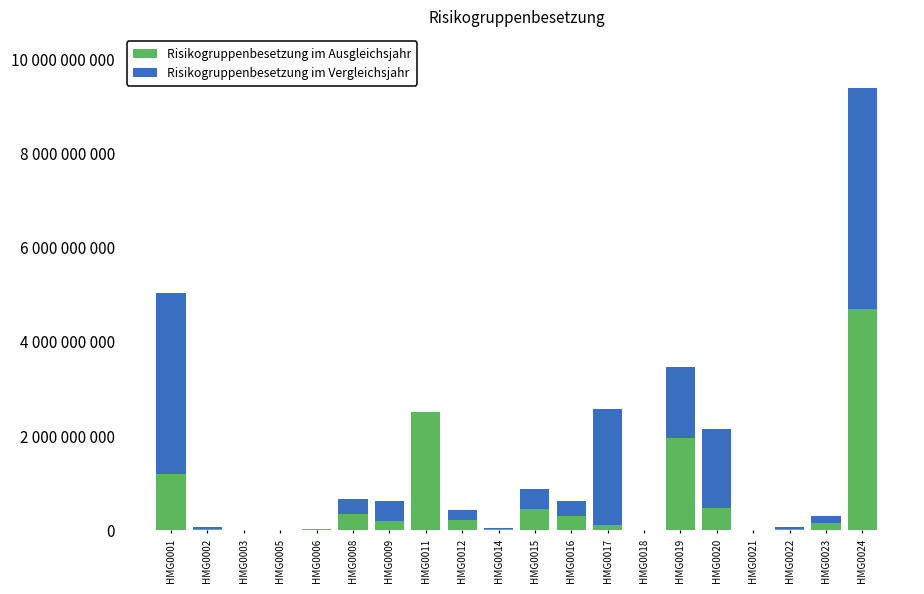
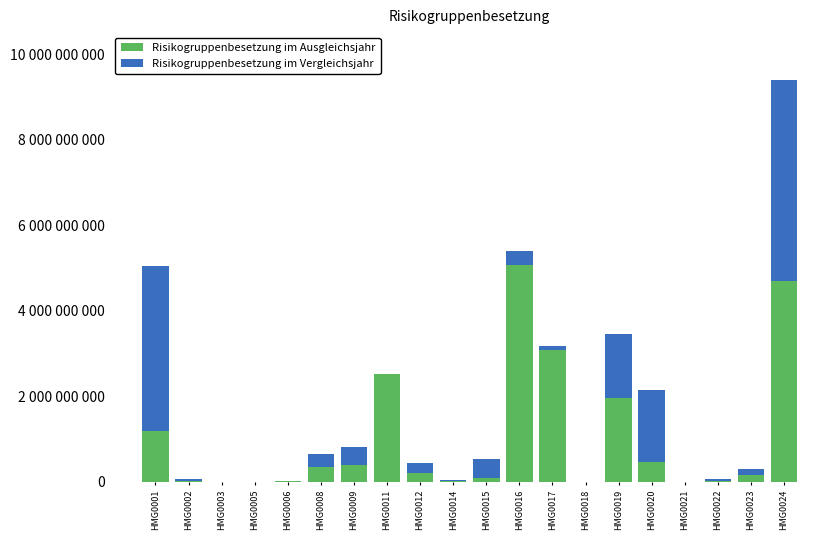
  {
    "Risikogruppenbesetzung im Ausgleichsjahr": {
      "HMG0001": 1200000000,
      "HMG0008": 300000000,
-     "HMG0009": 200000000,
+     "HMG0009": 400000000,
      "HMG0011": 2500000000,
      "HMG0012": 200000000,
-     "HMG0015": 400000000,
-     "HMG0016": 300000000,
-     "HMG0017": 100000000,
+     "HMG0015": 100000000,
+     "HMG0016": 5100000000,
+     "HMG0017": 3100000000,
      "HMG0019": 2000000000,
      "HMG0020": 500000000,
      "HMG0023": 200000000,
      "HMG0024": 4700000000
    },
    "Risikogruppenbesetzung im Vergleichsjahr": {
      "HMG0001": 3900000000,
      "HMG0008": 300000000,
      "HMG0009": 400000000,
      "HMG0012": 200000000,
      "HMG0015": 400000000,
      "HMG0016": 300000000,
-     "HMG0017": 2500000000,
+     "HMG0017": 100000000,
      "HMG0019": 1500000000,
      "HMG0020": 1700000000,
      "HMG0023": 100000000,
      "HMG0024": 4700000000
    }
  }
